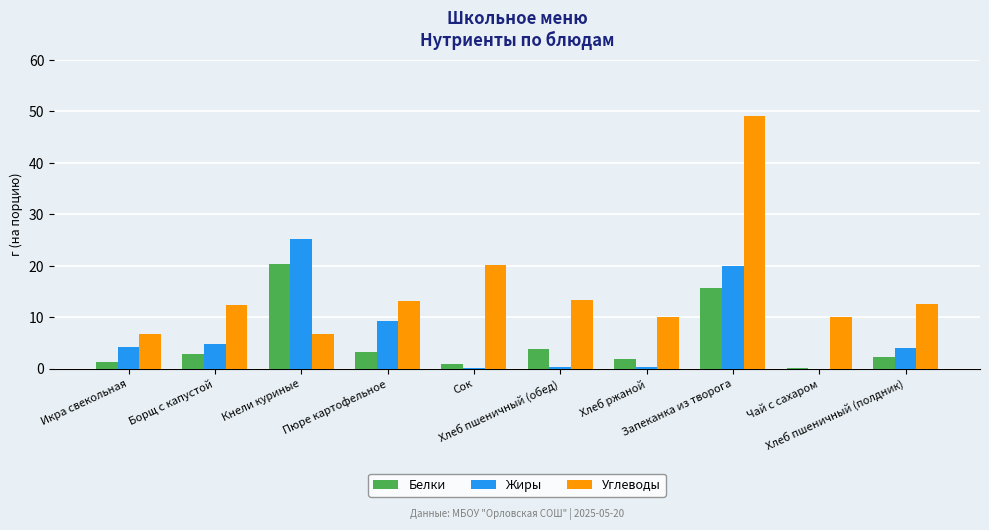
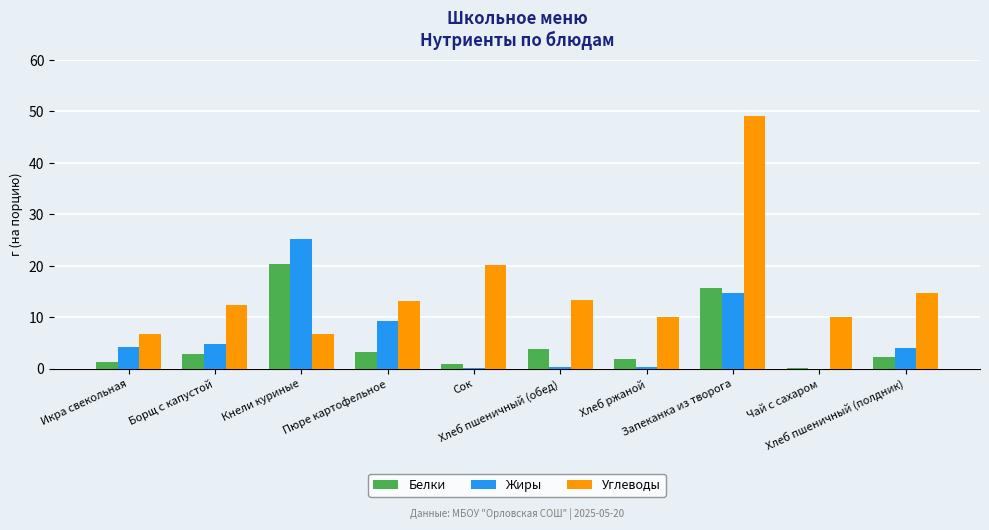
  {
    "Белки": {
      "Икра свекольная": 1,
      "Борщ с капустой": 3,
      "Кнели куриные": 20,
      "Пюре картофельное": 3,
      "Сок": 1,
      "Хлеб пшеничный (обед)": 4,
      "Хлеб ржаной": 2,
      "Запеканка из творога": 16,
      "Хлеб пшеничный (полдник)": 2
    },
    "Жиры": {
      "Икра свекольная": 4,
      "Борщ с капустой": 5,
      "Кнели куриные": 25,
      "Пюре картофельное": 9,
-     "Запеканка из творога": 20,
+     "Запеканка из творога": 15,
      "Чай с сахаром": 0,
      "Хлеб пшеничный (полдник)": 4
    },
    "Углеводы": {
      "Икра свекольная": 7,
      "Борщ с капустой": 12,
      "Кнели куриные": 7,
      "Пюре картофельное": 13,
      "Сок": 20,
      "Хлеб пшеничный (обед)": 13,
      "Хлеб ржаной": 10,
      "Запеканка из творога": 49,
      "Чай с сахаром": 10,
-     "Хлеб пшеничный (полдник)": 12
+     "Хлеб пшеничный (полдник)": 15
    }
  }
